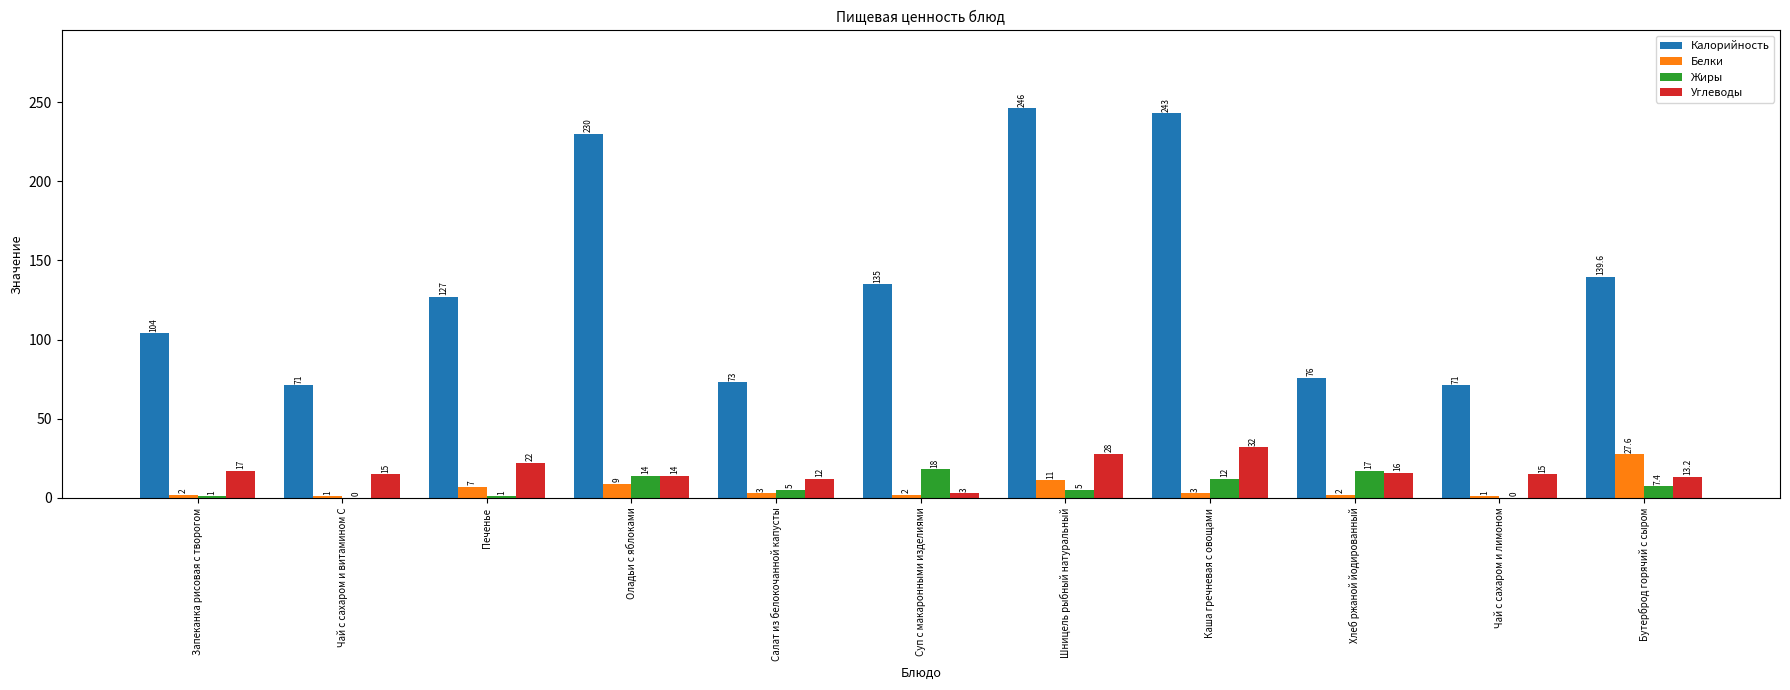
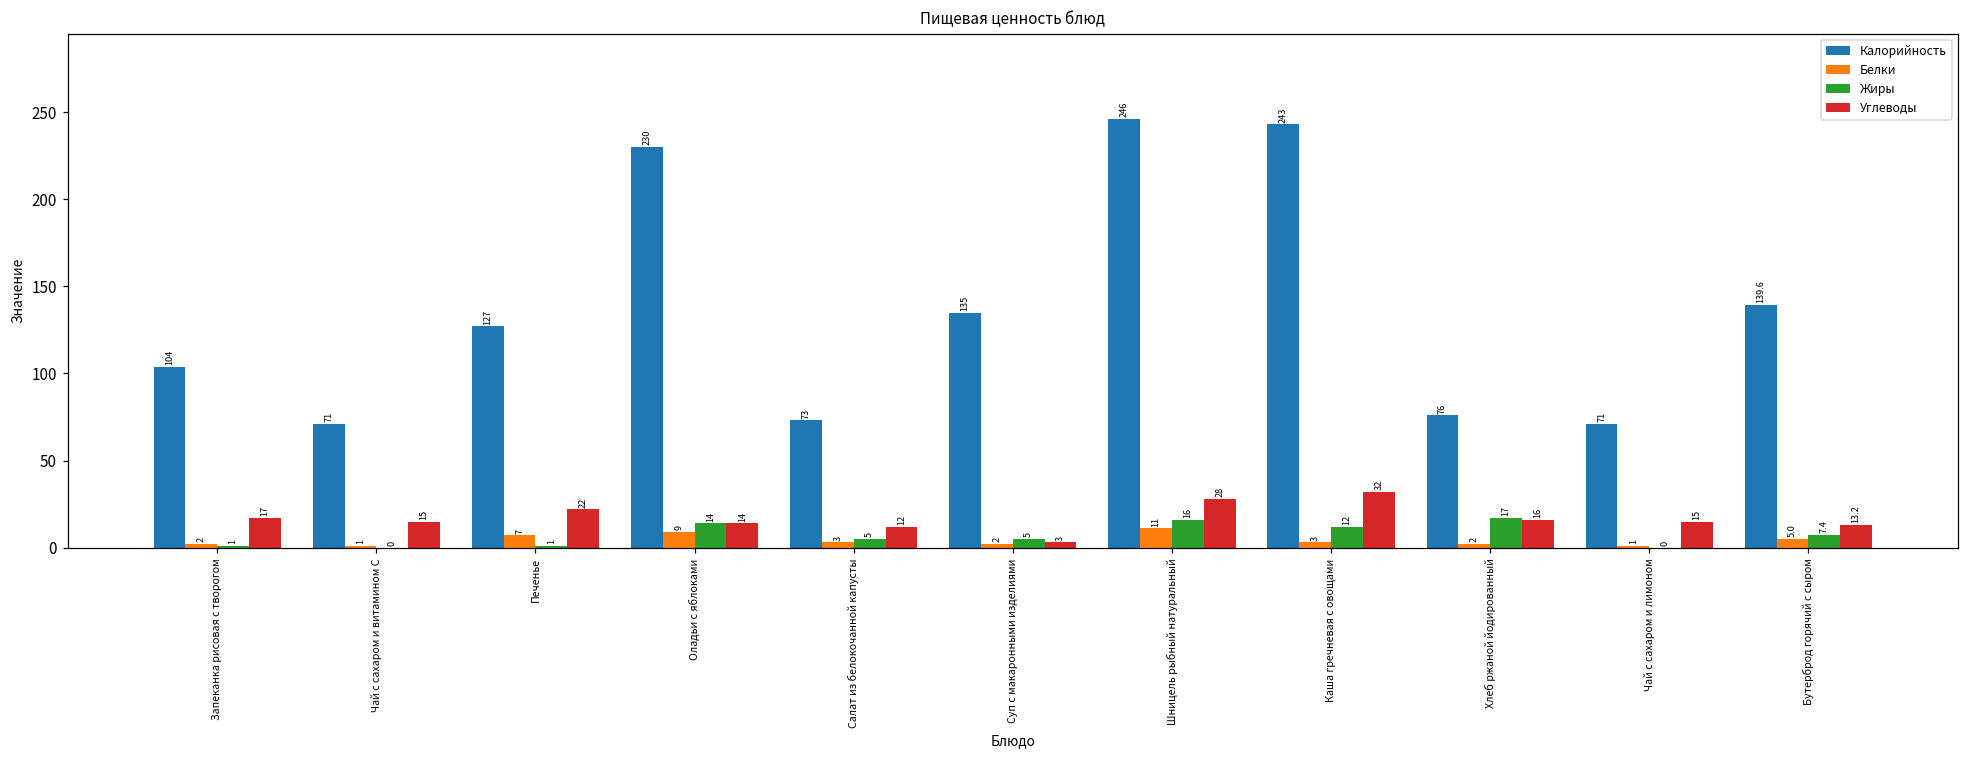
  {
    "Калорийность": {
      "Запеканка рисовая с творогом": 104,
      "Чай с сахаром и витамином С": 71,
      "Печенье": 127,
      "Оладьи с яблоками": 230,
      "Салат из белокочанной капусты": 73,
      "Суп с макаронными изделиями": 135,
      "Шницель рыбный натуральный": 246,
      "Каша гречневая с овощами": 243,
      "Хлеб ржаной йодированный": 76,
      "Чай с сахаром и лимоном": 71,
      "Бутерброд горячий с сыром": 139.6
    },
    "Белки": {
      "Запеканка рисовая с творогом": 2,
      "Чай с сахаром и витамином С": 1,
      "Печенье": 7,
      "Оладьи с яблоками": 9,
      "Салат из белокочанной капусты": 3,
      "Суп с макаронными изделиями": 2,
      "Шницель рыбный натуральный": 11,
      "Каша гречневая с овощами": 3,
      "Хлеб ржаной йодированный": 2,
      "Чай с сахаром и лимоном": 1,
-     "Бутерброд горячий с сыром": 27.6
+     "Бутерброд горячий с сыром": 5.0
    },
    "Жиры": {
      "Запеканка рисовая с творогом": 1,
      "Чай с сахаром и витамином С": 0,
      "Печенье": 1,
      "Оладьи с яблоками": 14,
      "Салат из белокочанной капусты": 5,
-     "Суп с макаронными изделиями": 18,
-     "Шницель рыбный натуральный": 5,
+     "Суп с макаронными изделиями": 5,
+     "Шницель рыбный натуральный": 16,
      "Каша гречневая с овощами": 12,
      "Хлеб ржаной йодированный": 17,
      "Чай с сахаром и лимоном": 0,
      "Бутерброд горячий с сыром": 7.4
    },
    "Углеводы": {
      "Запеканка рисовая с творогом": 17,
      "Чай с сахаром и витамином С": 15,
      "Печенье": 22,
      "Оладьи с яблоками": 14,
      "Салат из белокочанной капусты": 12,
      "Суп с макаронными изделиями": 3,
      "Шницель рыбный натуральный": 28,
      "Каша гречневая с овощами": 32,
      "Хлеб ржаной йодированный": 16,
      "Чай с сахаром и лимоном": 15,
      "Бутерброд горячий с сыром": 13.2
    }
  }
